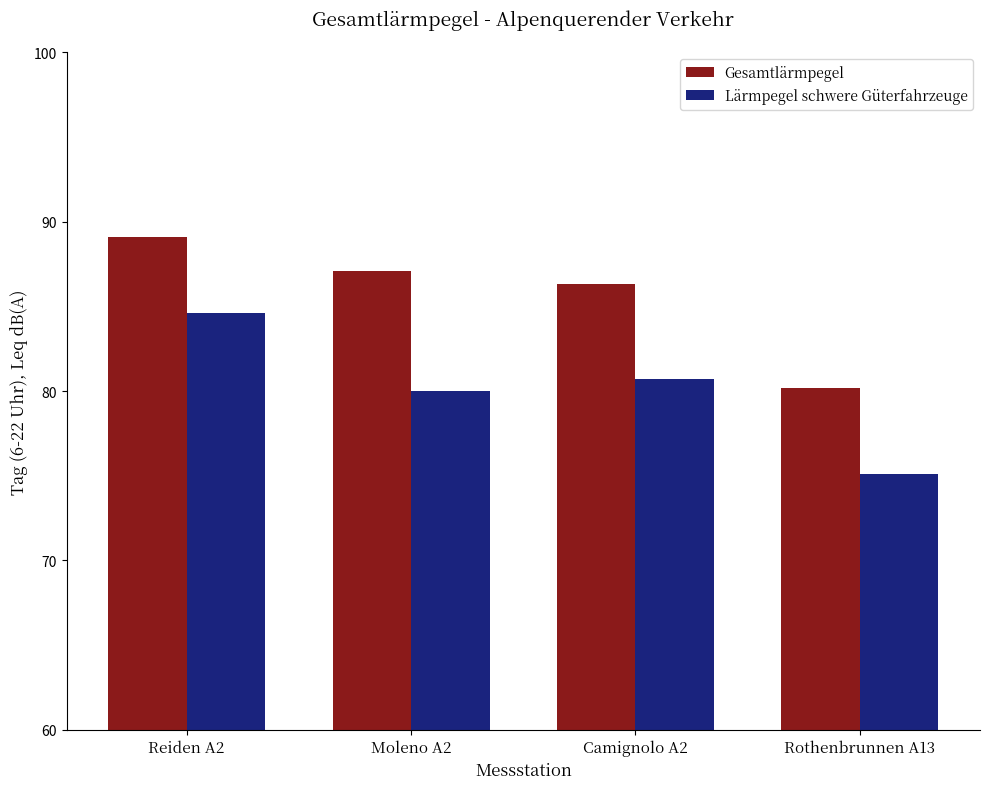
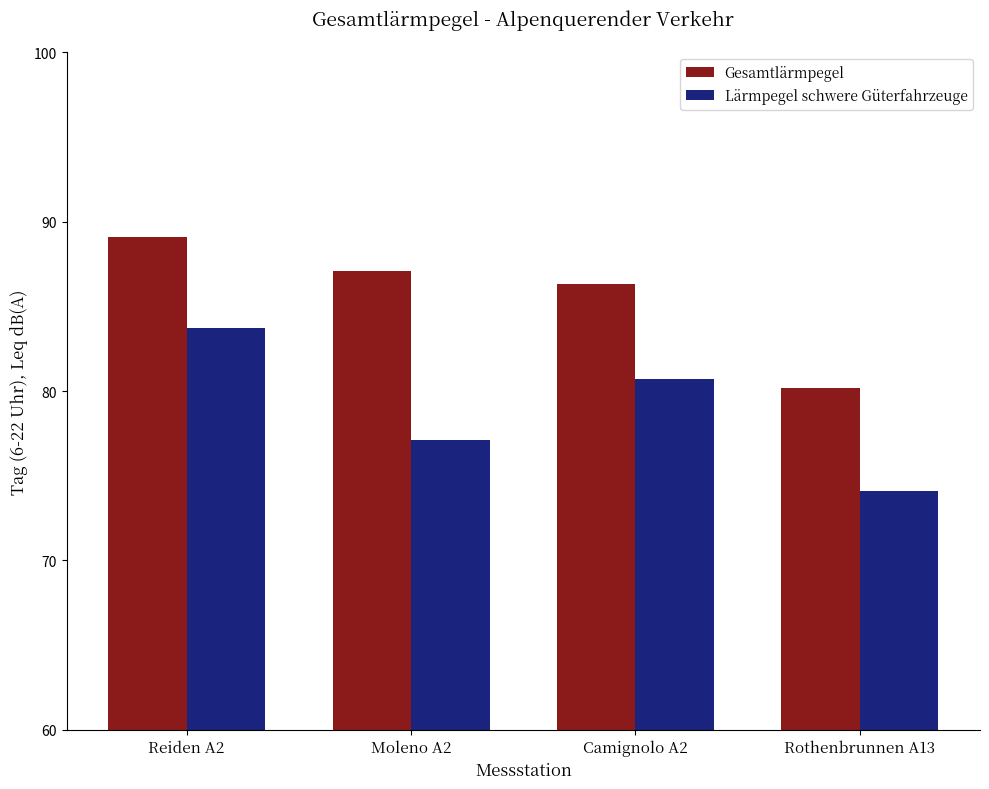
  {
    "Gesamtlärmpegel": {
      "Reiden A2": 89.1,
      "Moleno A2": 87.1,
      "Camignolo A2": 86.3,
      "Rothenbrunnen A13": 80.2
    },
    "Lärmpegel schwere Güterfahrzeuge": {
-     "Reiden A2": 84.6,
-     "Moleno A2": 80.0,
+     "Reiden A2": 83.7,
+     "Moleno A2": 77.1,
      "Camignolo A2": 80.7,
-     "Rothenbrunnen A13": 75.1
+     "Rothenbrunnen A13": 74.1
    }
  }
